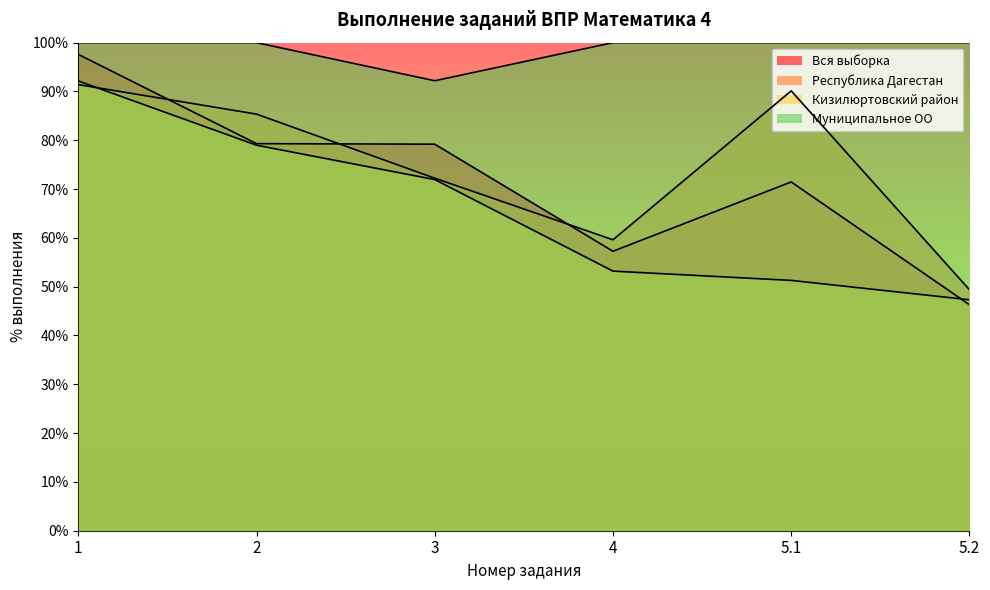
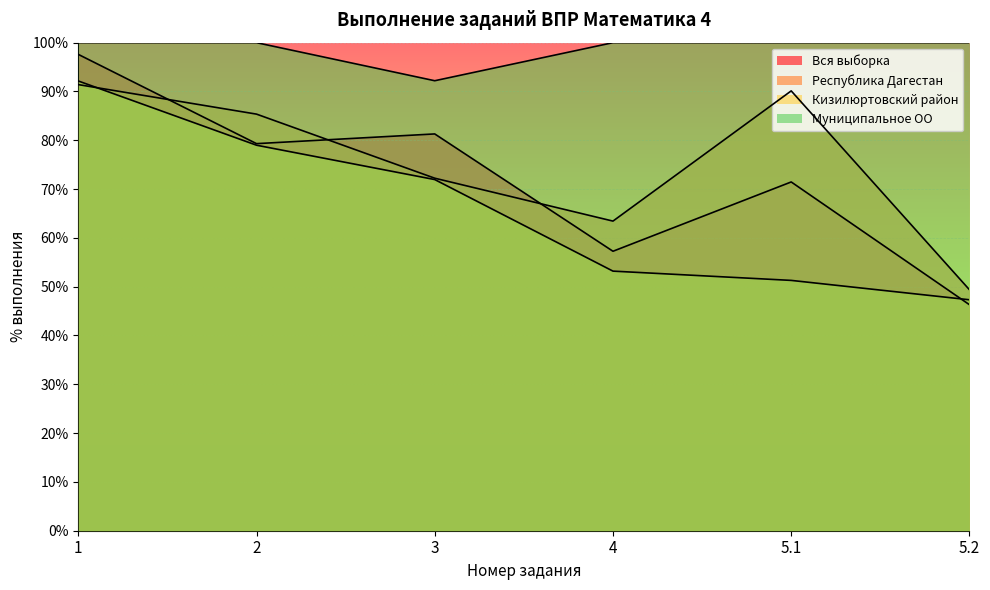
  {
    "Вся выборка": {
      "1": "98%",
-     "3": "79%",
+     "3": "81%",
      "4": "57%",
      "5.1": "71%",
      "5.2": "46%"
    },
    "Республика Дагестан": {
      "1": "91%",
      "2": "85%",
-     "4": "60%",
+     "4": "63%",
      "5.2": "49%"
    },
    "Кизилюртовский район": {
      "1": "92%",
      "4": "53%",
      "5.1": "51%",
      "5.2": "47%"
    },
    "Муниципальное ОО": {
      "1": "100%",
      "2": "100%",
      "3": "92%",
      "4": "100%",
      "5.1": "100%",
      "5.2": "100%"
    }
  }
